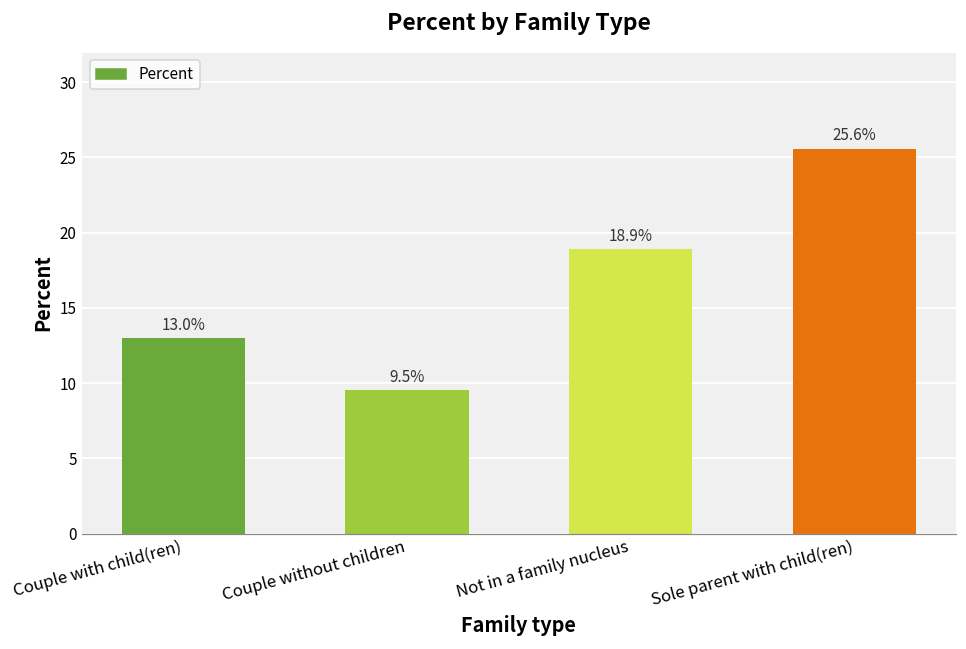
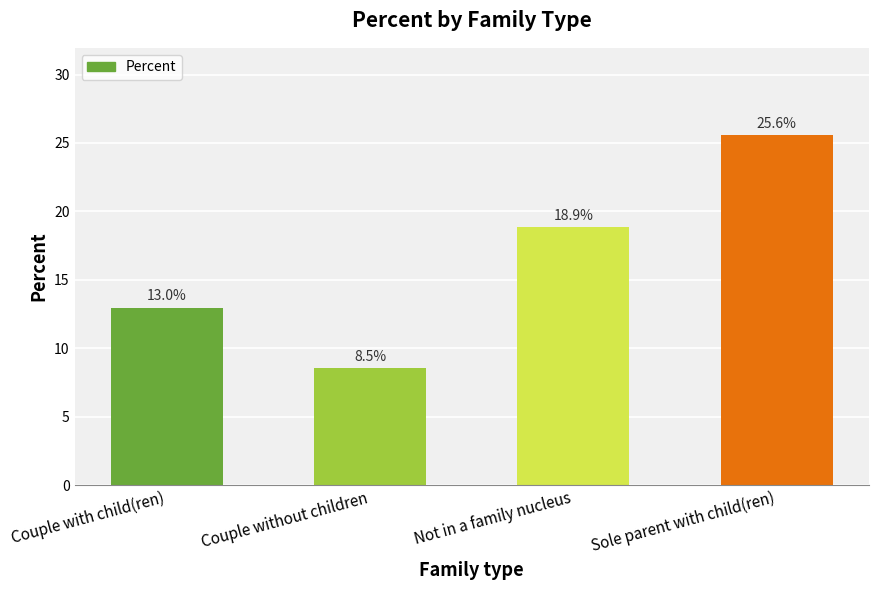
  {
    "Couple with child(ren)": "13.0%",
-   "Couple without children": "9.5%",
+   "Couple without children": "8.5%",
    "Not in a family nucleus": "18.9%",
    "Sole parent with child(ren)": "25.6%"
  }
